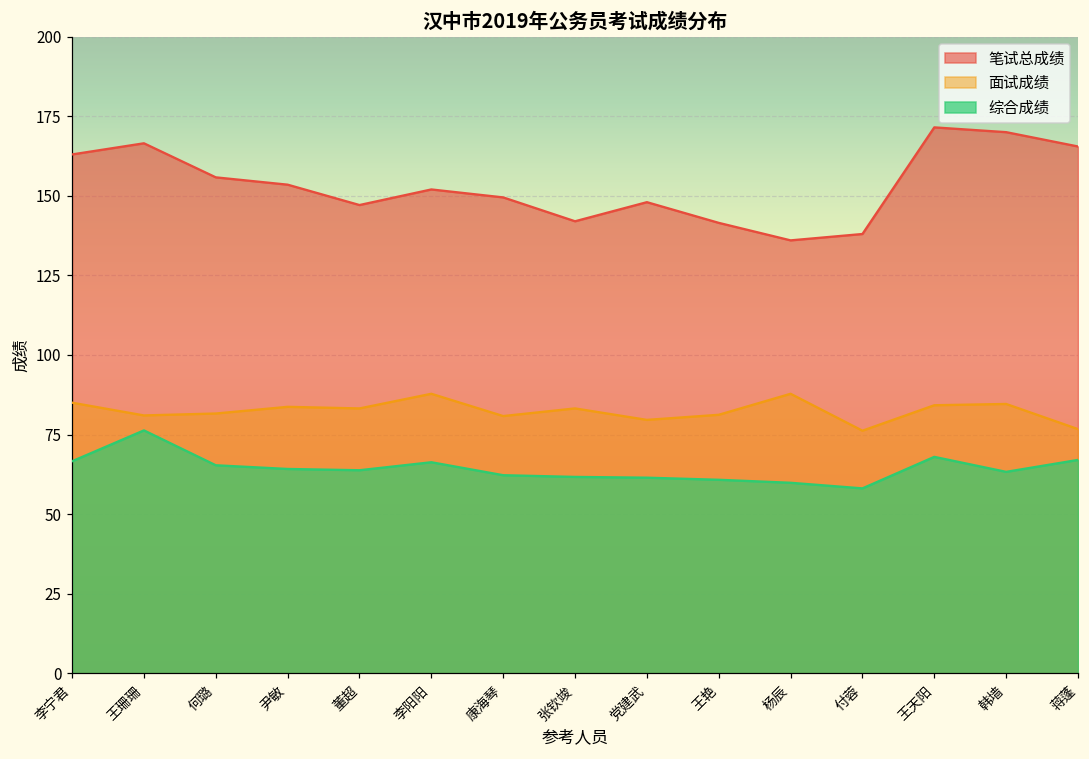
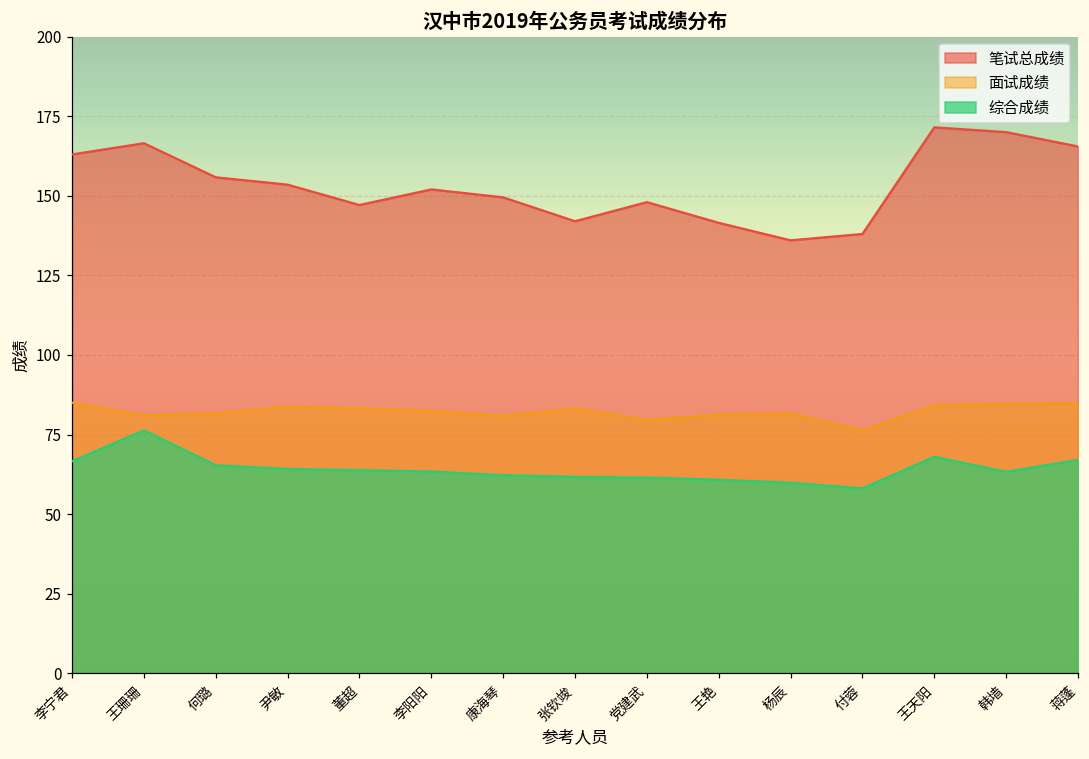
  {
    "笔试总成绩": {
      "李宁君": 163,
      "王珊珊": 167,
      "何璐": 156,
      "尹敏": 154,
      "董超": 147,
      "李阳阳": 152,
      "康海琴": 150,
      "张钦竣": 142,
      "党建武": 148,
      "王艳": 142,
      "杨辰": 136,
      "付蓉": 138,
      "王天阳": 172,
      "韩墙": 170,
      "蒋蓬": 166
    },
    "面试成绩": {
      "李宁君": 85,
      "王珊珊": 81,
      "何璐": 82,
      "尹敏": 84,
      "董超": 83,
-     "李阳阳": 88,
+     "李阳阳": 82,
      "康海琴": 81,
      "张钦竣": 83,
      "党建武": 80,
      "王艳": 81,
-     "杨辰": 88,
+     "杨辰": 82,
      "付蓉": 76,
      "王天阳": 84,
      "韩墙": 85,
-     "蒋蓬": 77
+     "蒋蓬": 85
    },
    "综合成绩": {
      "李宁君": 67,
      "王珊珊": 76,
      "何璐": 65,
      "尹敏": 64,
      "董超": 64,
-     "李阳阳": 66,
+     "李阳阳": 63,
      "康海琴": 62,
      "张钦竣": 62,
      "党建武": 61,
      "王艳": 61,
      "杨辰": 60,
      "付蓉": 58,
      "王天阳": 68,
      "韩墙": 63,
      "蒋蓬": 67
    }
  }
